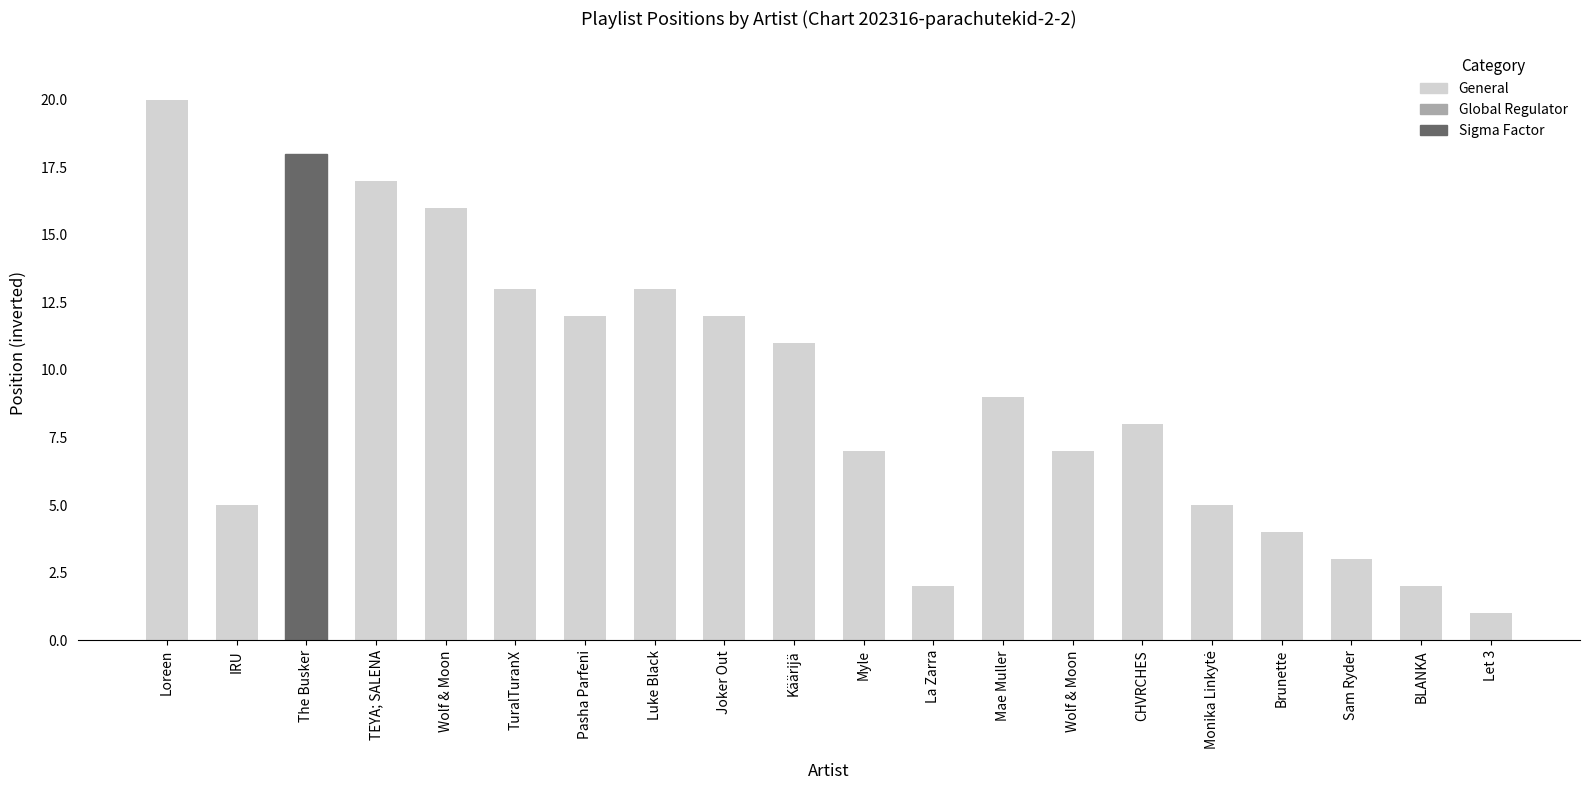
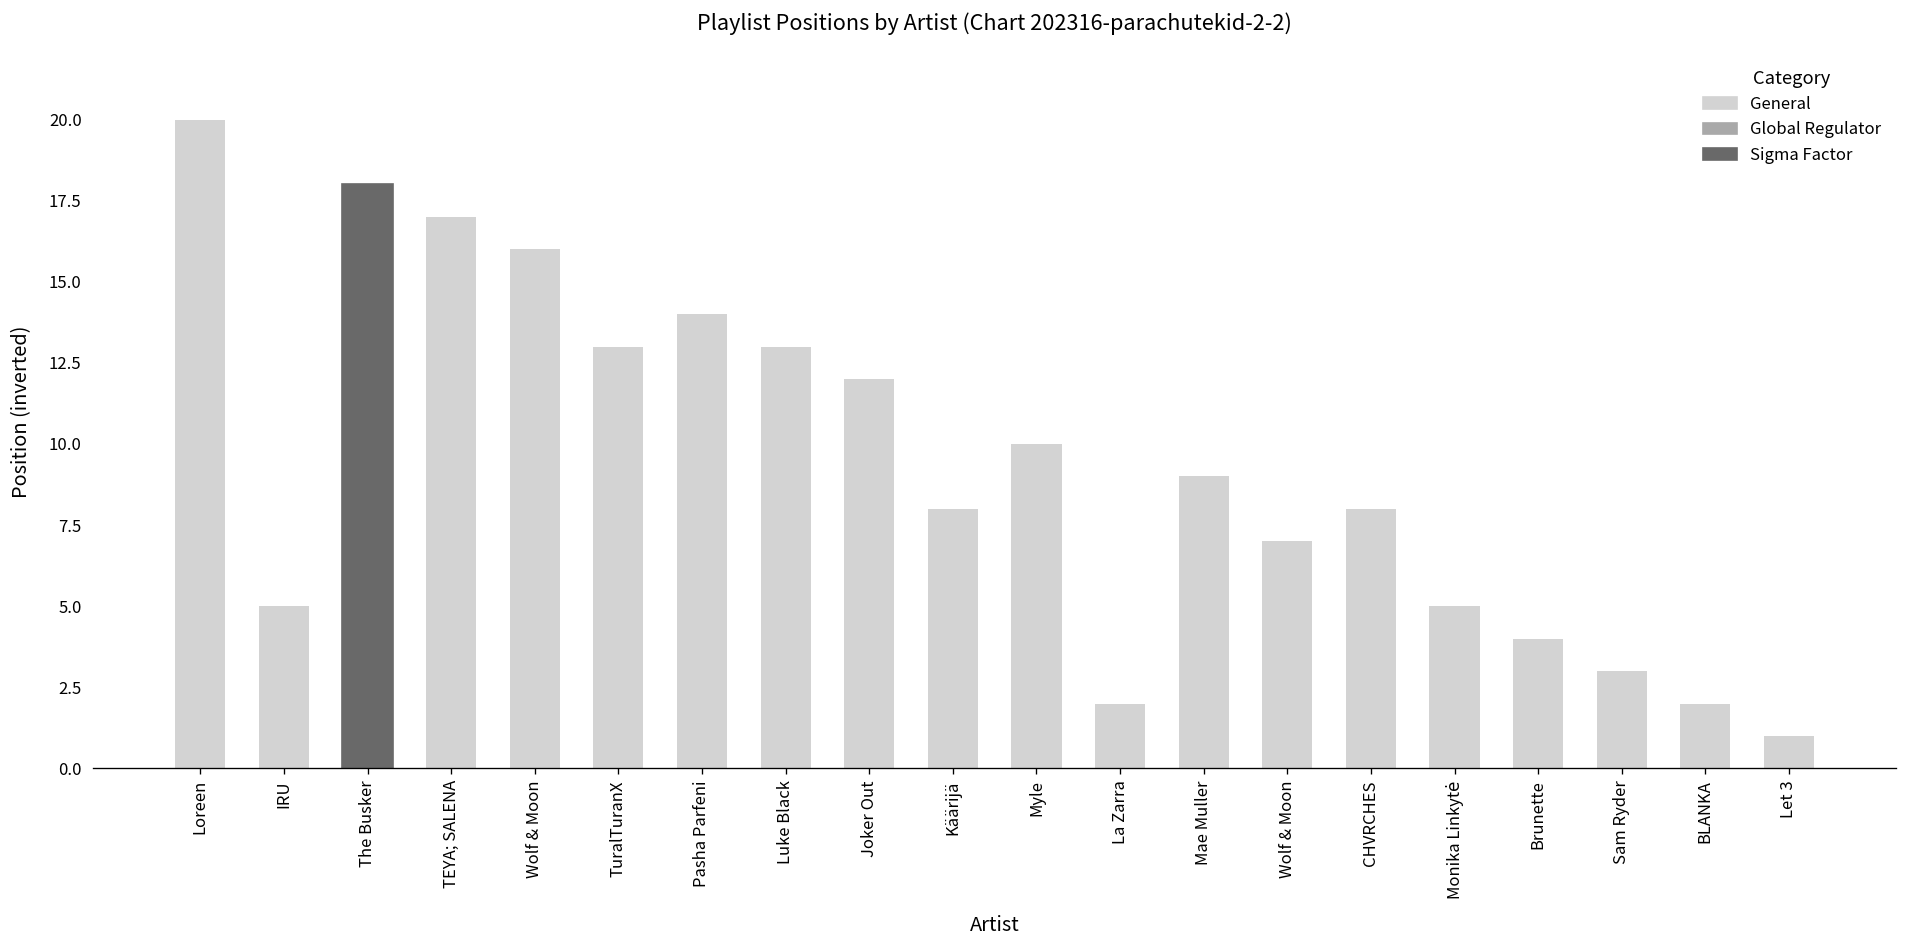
  {
    "Loreen": 20.0,
    "IRU": 5.0,
    "The Busker": 18.0,
    "TEYA; SALENA": 17.0,
    "TuralTuranX": 13.0,
-   "Pasha Parfeni": 12.0,
+   "Pasha Parfeni": 14.0,
    "Luke Black": 13.0,
    "Joker Out": 12.0,
-   "Käärijä": 11.0,
-   "Myle": 7.0,
+   "Käärijä": 8.0,
+   "Myle": 10.0,
    "La Zarra": 2.0,
    "Mae Muller": 9.0,
    "CHVRCHES": 8.0,
    "Monika Linkytė": 5.0,
    "Brunette": 4.0,
    "Sam Ryder": 3.0,
    "BLANKA": 2.0,
    "Let 3": 1.0
  }
